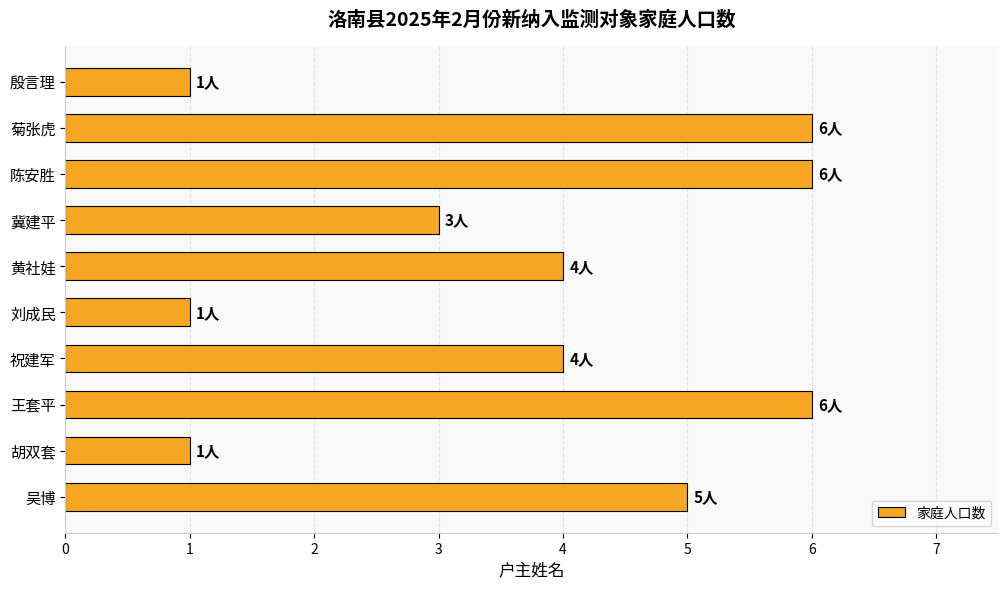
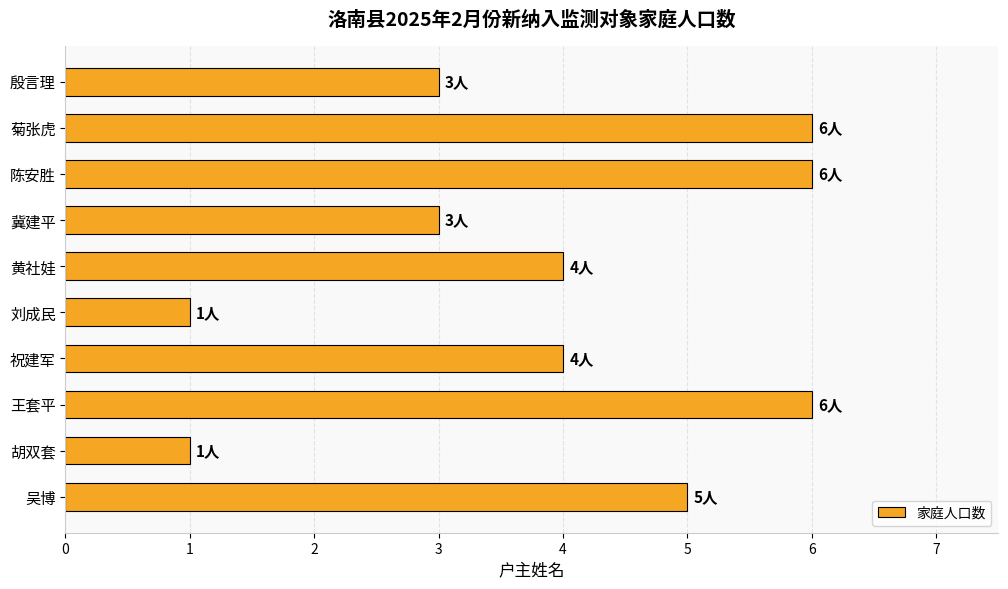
  {
-   "殷言理": "1人",
+   "殷言理": "3人",
    "菊张虎": "6人",
    "陈安胜": "6人",
    "冀建平": "3人",
    "黄社娃": "4人",
    "刘成民": "1人",
    "祝建军": "4人",
    "王套平": "6人",
    "胡双套": "1人",
    "吴博": "5人"
  }
